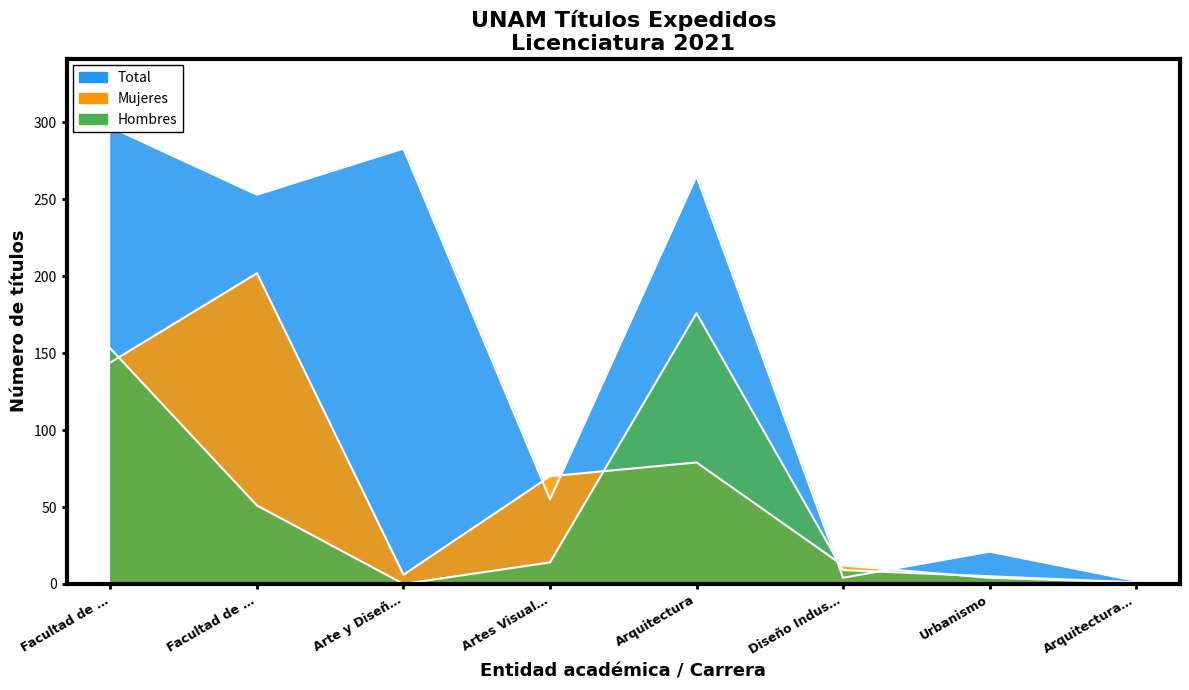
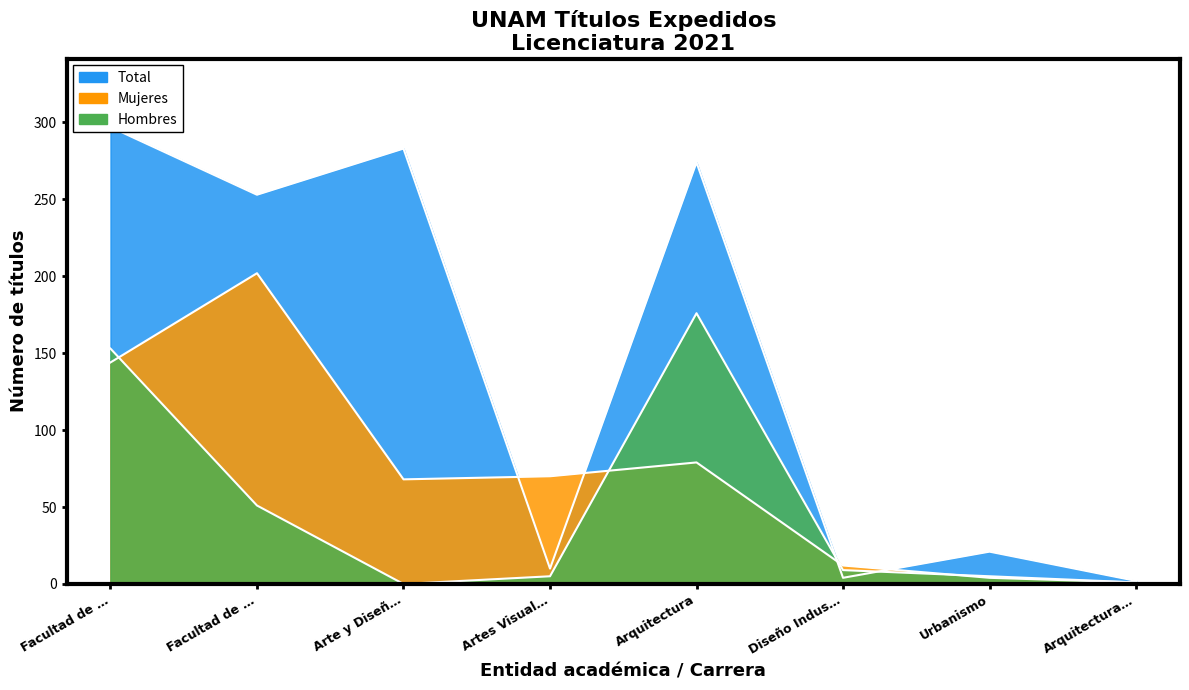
  {
    "Total": {
      "Arte y Diseñ…": 283,
-     "Artes Visual…": 55,
-     "Arquitectura": 265,
+     "Artes Visual…": 10,
+     "Arquitectura": 274,
      "Diseño Indus…": 4,
      "Urbanismo": 21
    },
    "Mujeres": {
-     "Arte y Diseñ…": 6,
+     "Arte y Diseñ…": 68,
      "Artes Visual…": 70,
      "Arquitectura": 79,
      "Diseño Indus…": 12
    },
    "Hombres": {
      "Arte y Diseñ…": 0,
-     "Artes Visual…": 14,
+     "Artes Visual…": 5,
      "Arquitectura": 176,
      "Diseño Indus…": 9
    }
  }
